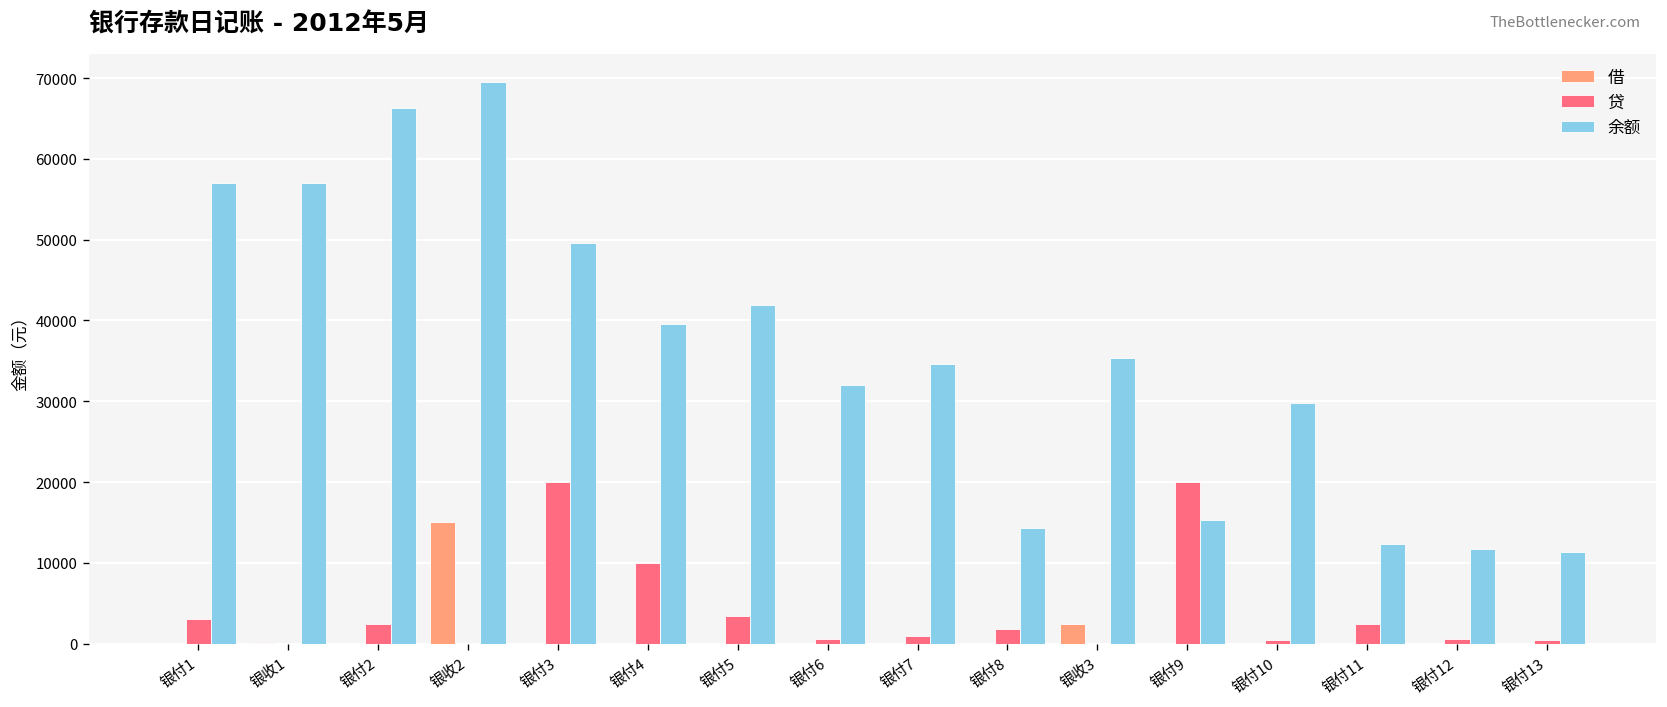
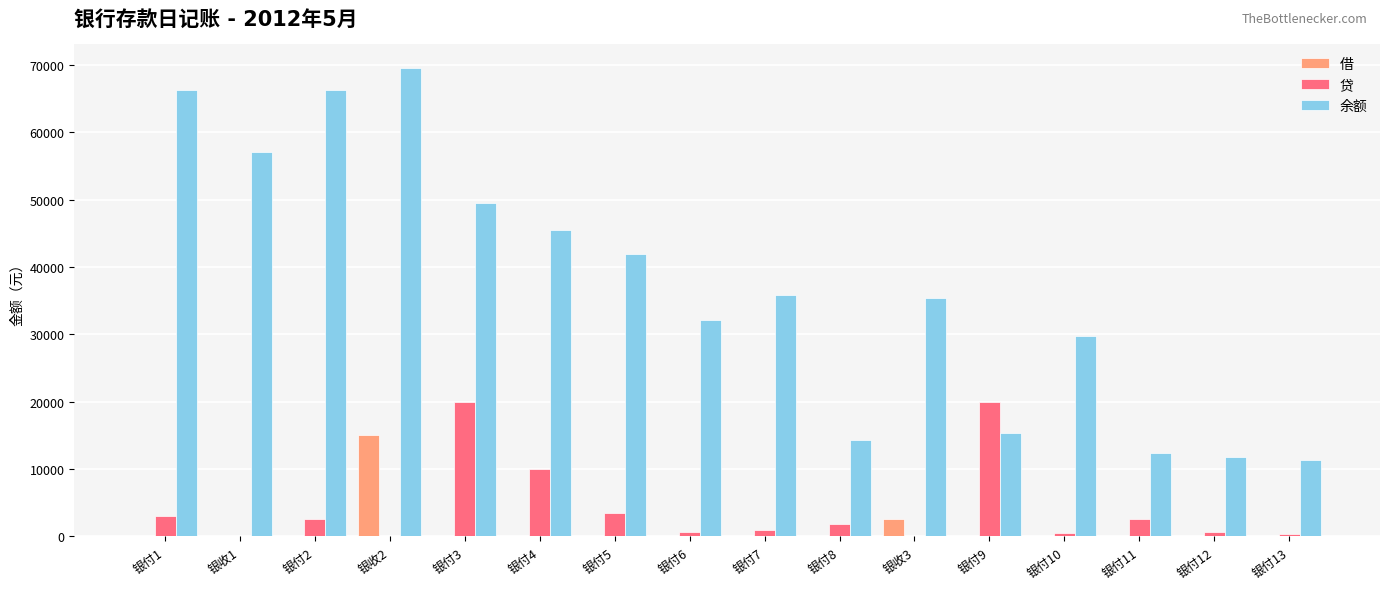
  {
    "余额": {
-     "银付1": 57000,
+     "银付1": 66000,
      "银收1": 57000,
      "银付2": 66000,
      "银收2": 70000,
      "银付3": 50000,
-     "银付4": 40000,
+     "银付4": 46000,
      "银付5": 42000,
      "银付6": 32000,
-     "银付7": 35000,
+     "银付7": 36000,
      "银付8": 14000,
      "银收3": 35000,
      "银付9": 15000,
      "银付10": 30000,
      "银付11": 12000,
      "银付12": 12000,
      "银付13": 11000
    }
  }
